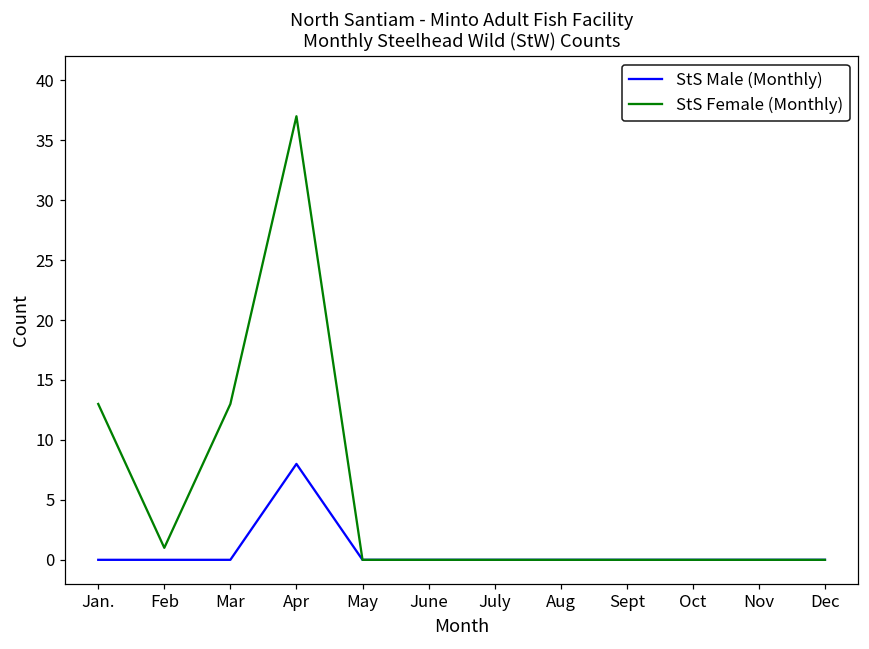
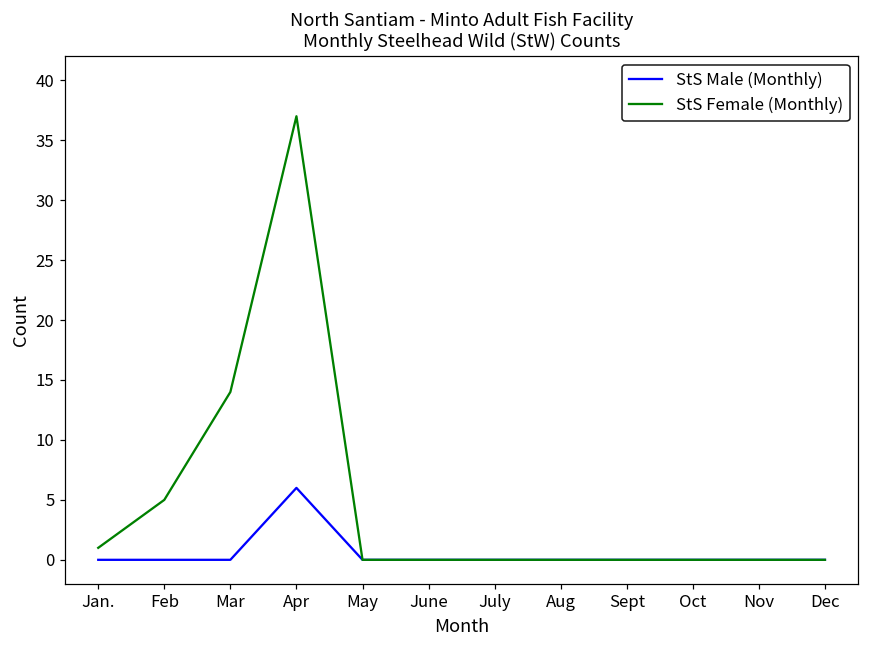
  {
    "StS Male (Monthly)": {
      "Jan.": 0,
      "Feb": 0,
      "Mar": 0,
-     "Apr": 8
+     "Apr": 6
    },
    "StS Female (Monthly)": {
-     "Jan.": 13,
-     "Feb": 1,
-     "Mar": 13,
+     "Jan.": 1,
+     "Feb": 5,
+     "Mar": 14,
      "Apr": 37
    }
  }
